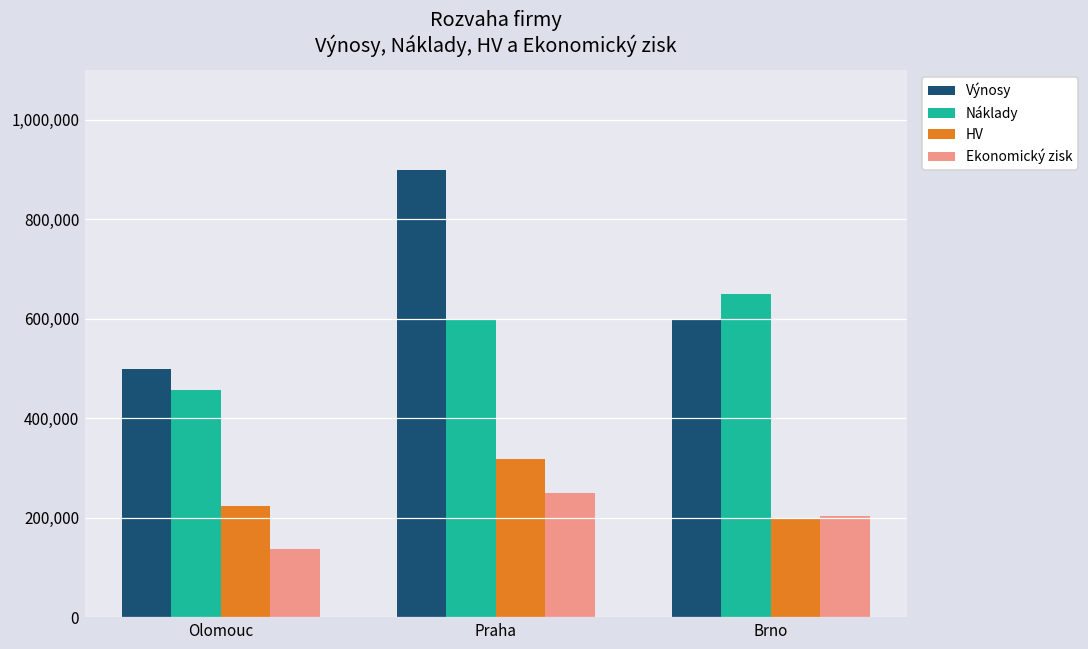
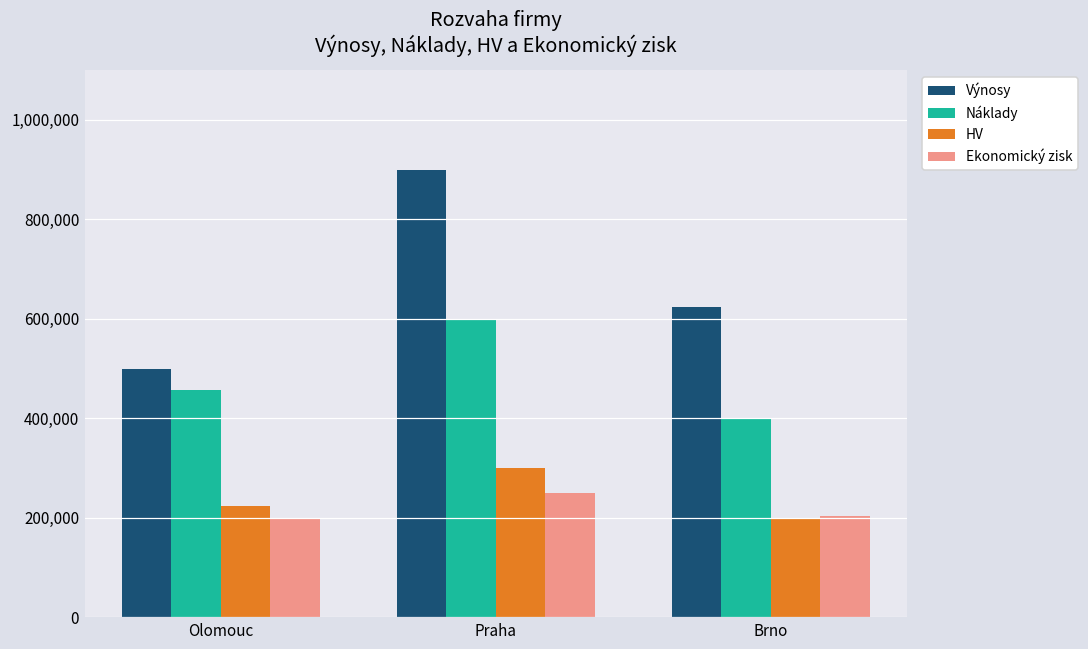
  {
    "Výnosy": {
      "Olomouc": "500,000",
      "Praha": "900,000",
-     "Brno": "600,000"
+     "Brno": "620,000"
    },
    "Náklady": {
      "Olomouc": "460,000",
      "Praha": "600,000",
-     "Brno": "650,000"
+     "Brno": "400,000"
    },
    "HV": {
      "Olomouc": "220,000",
-     "Praha": "320,000",
+     "Praha": "300,000",
      "Brno": "200,000"
    },
    "Ekonomický zisk": {
-     "Olomouc": "140,000",
+     "Olomouc": "200,000",
      "Praha": "250,000",
      "Brno": "200,000"
    }
  }
